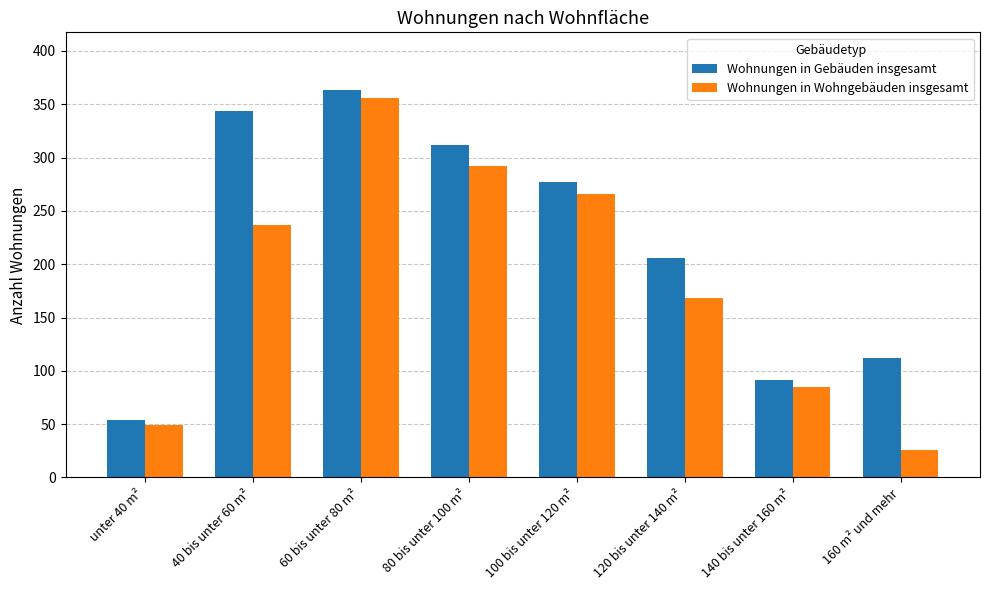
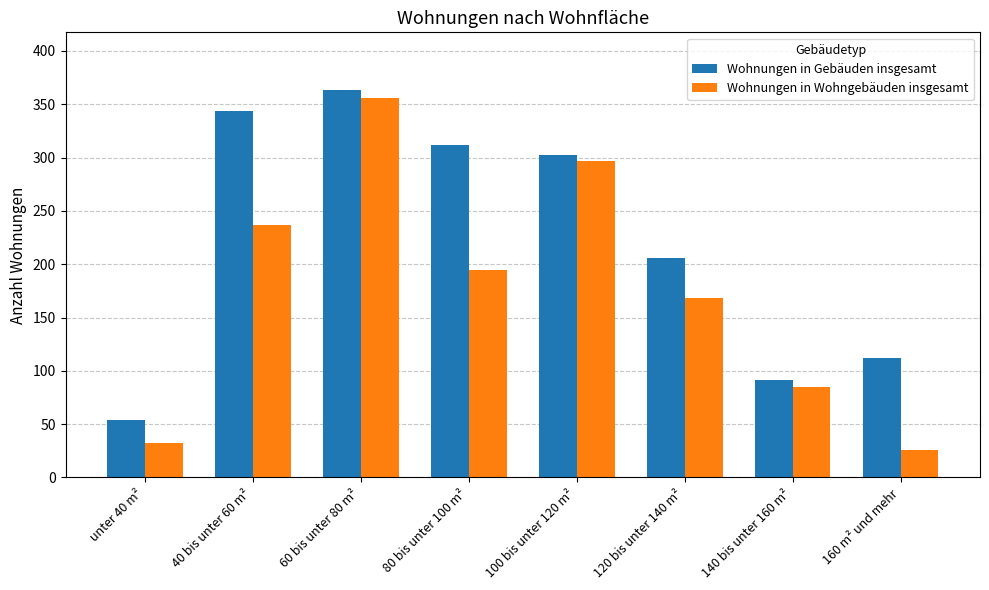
  {
    "Wohnungen in Gebäuden insgesamt": {
      "unter 40 m²": 54,
      "40 bis unter 60 m²": 344,
      "60 bis unter 80 m²": 363,
      "80 bis unter 100 m²": 312,
-     "100 bis unter 120 m²": 277,
+     "100 bis unter 120 m²": 302,
      "120 bis unter 140 m²": 206,
      "140 bis unter 160 m²": 91,
      "160 m² und mehr": 112
    },
    "Wohnungen in Wohngebäuden insgesamt": {
-     "unter 40 m²": 49,
+     "unter 40 m²": 32,
      "40 bis unter 60 m²": 237,
      "60 bis unter 80 m²": 356,
-     "80 bis unter 100 m²": 292,
-     "100 bis unter 120 m²": 266,
+     "80 bis unter 100 m²": 195,
+     "100 bis unter 120 m²": 297,
      "120 bis unter 140 m²": 168,
      "140 bis unter 160 m²": 85,
      "160 m² und mehr": 26
    }
  }
